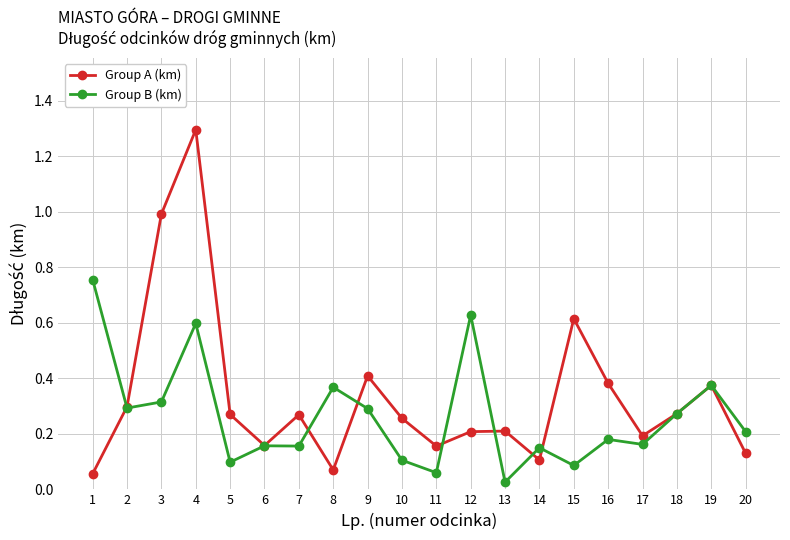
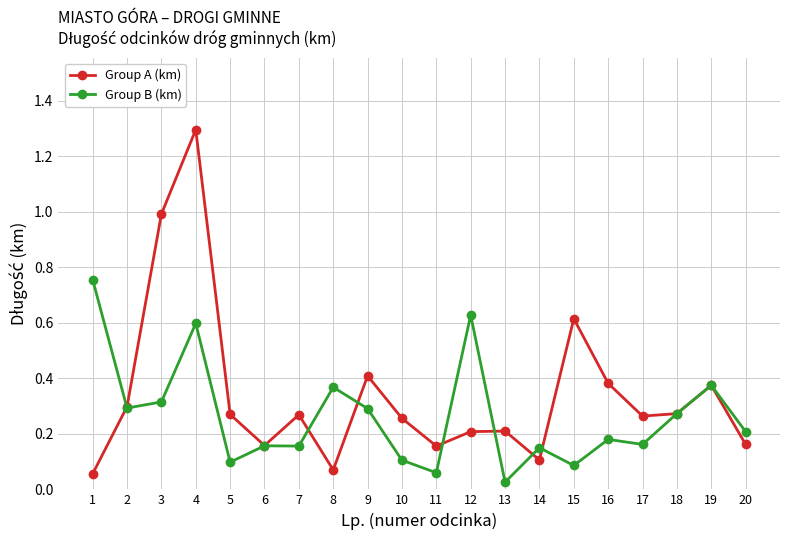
  {
    "Group A (km)": {
      "1": 0.06,
      "3": 0.99,
      "4": 1.30,
      "5": 0.27,
      "7": 0.27,
      "8": 0.07,
      "9": 0.41,
      "10": 0.26,
      "11": 0.16,
      "12": 0.21,
      "13": 0.21,
      "14": 0.11,
      "15": 0.62,
      "16": 0.38,
-     "17": 0.19,
-     "20": 0.13
+     "17": 0.26,
+     "20": 0.16
    },
    "Group B (km)": {
      "1": 0.76,
      "3": 0.32,
      "4": 0.60,
      "5": 0.10,
      "7": 0.16,
      "8": 0.37,
      "9": 0.29,
      "10": 0.11,
      "11": 0.06,
      "12": 0.63,
      "13": 0.03,
      "14": 0.15,
      "15": 0.09,
      "16": 0.18,
      "17": 0.16,
      "20": 0.21
    }
  }
